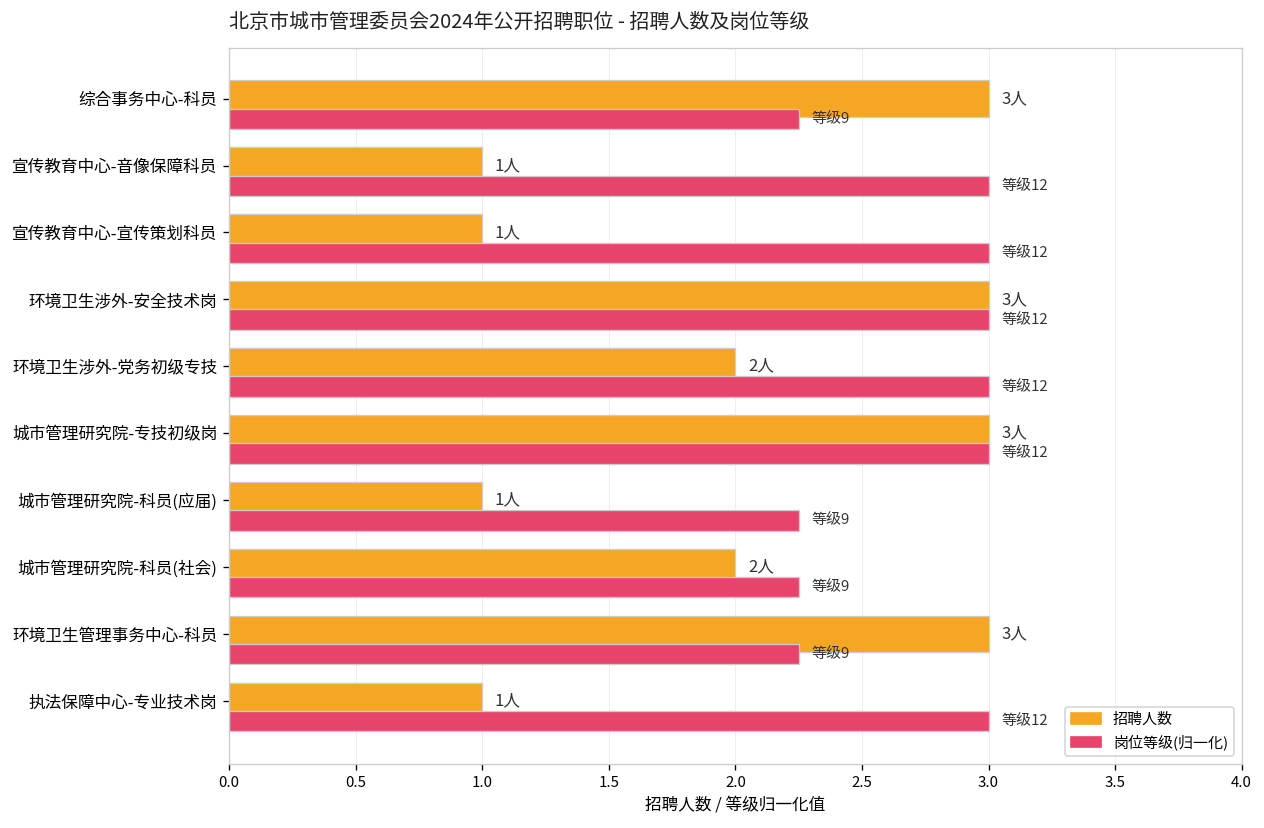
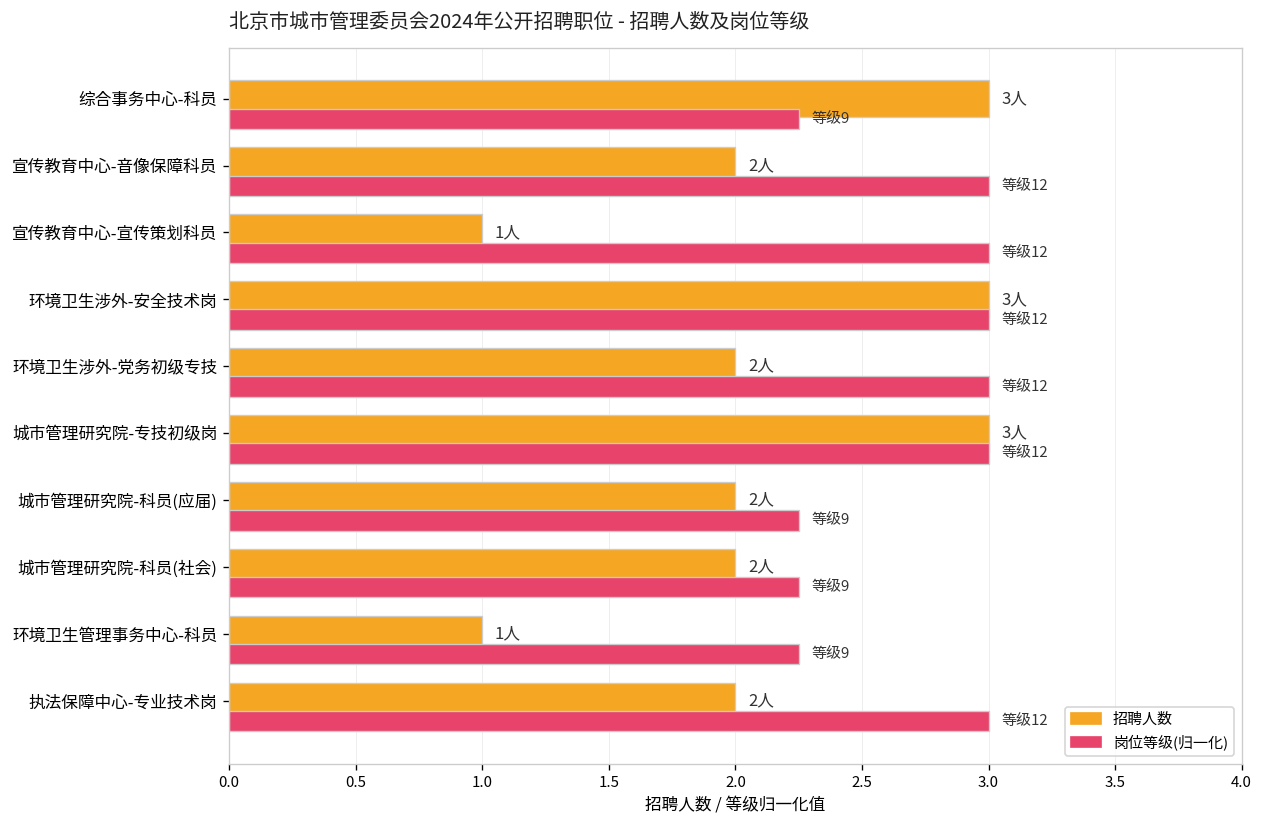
  {
    "招聘人数": {
      "综合事务中心-科员": "3人",
-     "宣传教育中心-音像保障科员": "1人",
+     "宣传教育中心-音像保障科员": "2人",
      "宣传教育中心-宣传策划科员": "1人",
      "环境卫生涉外-安全技术岗": "3人",
      "环境卫生涉外-党务初级专技": "2人",
      "城市管理研究院-专技初级岗": "3人",
-     "城市管理研究院-科员(应届)": "1人",
+     "城市管理研究院-科员(应届)": "2人",
      "城市管理研究院-科员(社会)": "2人",
-     "环境卫生管理事务中心-科员": "3人",
-     "执法保障中心-专业技术岗": "1人"
+     "环境卫生管理事务中心-科员": "1人",
+     "执法保障中心-专业技术岗": "2人"
    },
    "岗位等级(归一化)": {
      "综合事务中心-科员": "2.25",
      "宣传教育中心-音像保障科员": "3.00",
      "宣传教育中心-宣传策划科员": "3.00",
      "环境卫生涉外-党务初级专技": "3.00",
      "环境卫生管理事务中心-科员": "2.25",
      "执法保障中心-专业技术岗": "3.00"
    }
  }
